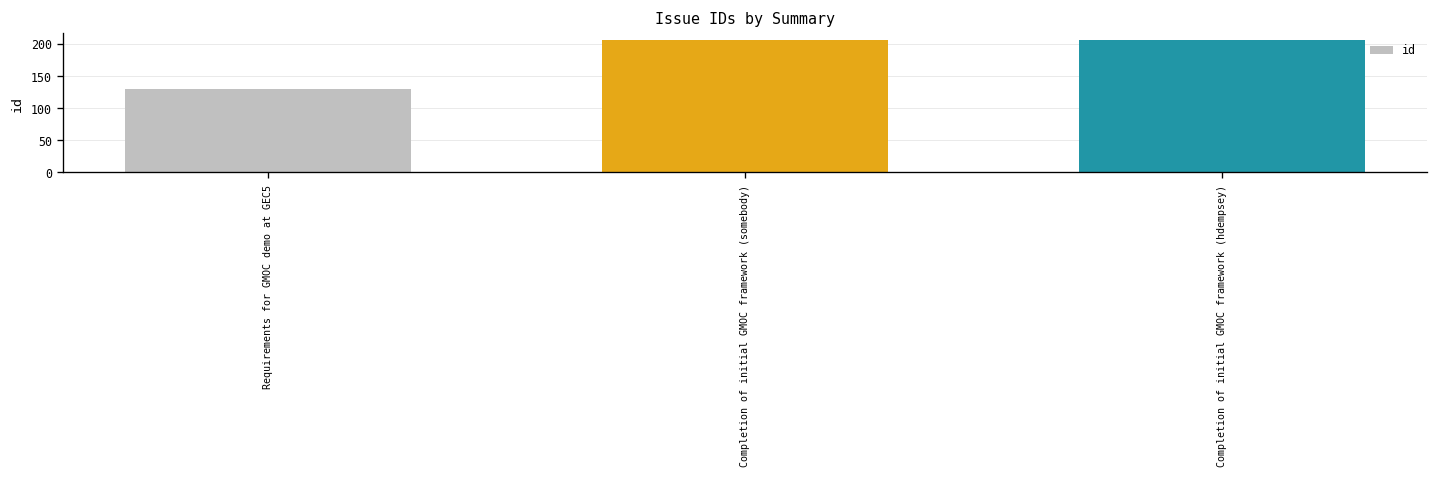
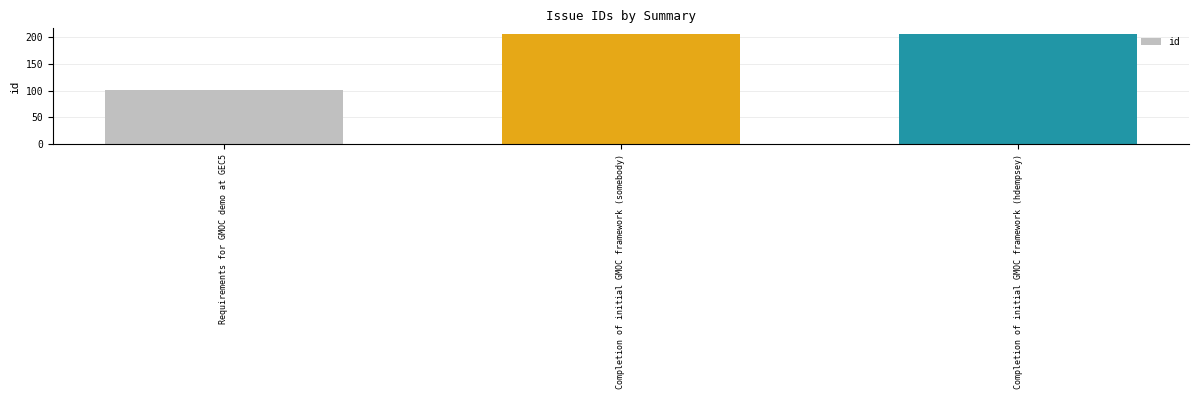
  {
-   "Requirements for GMOC demo at GEC5": 130,
+   "Requirements for GMOC demo at GEC5": 100,
    "Completion of initial GMOC framework (somebody)": 210,
    "Completion of initial GMOC framework (hdempsey)": 210
  }
